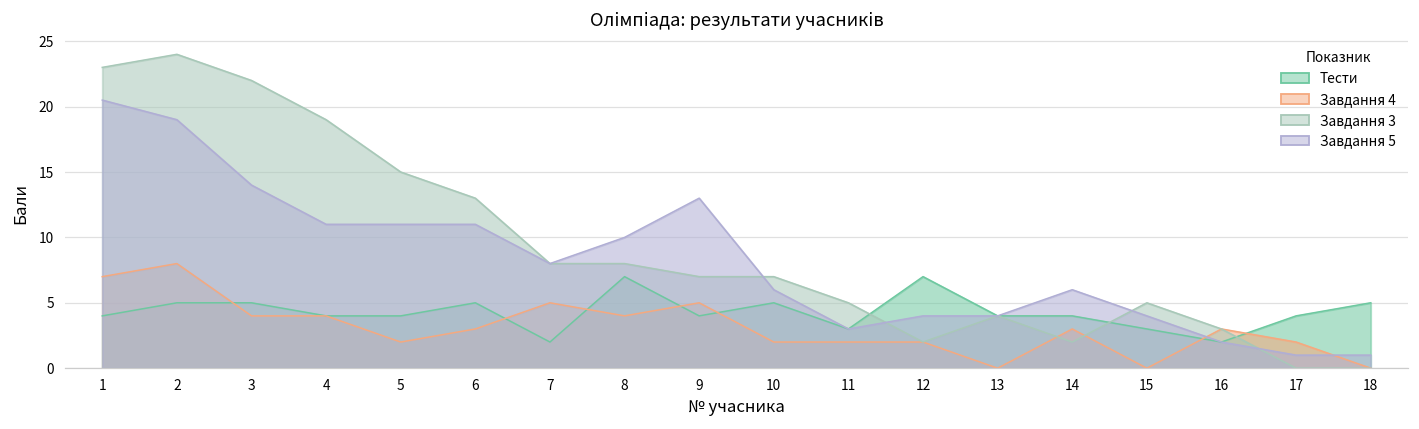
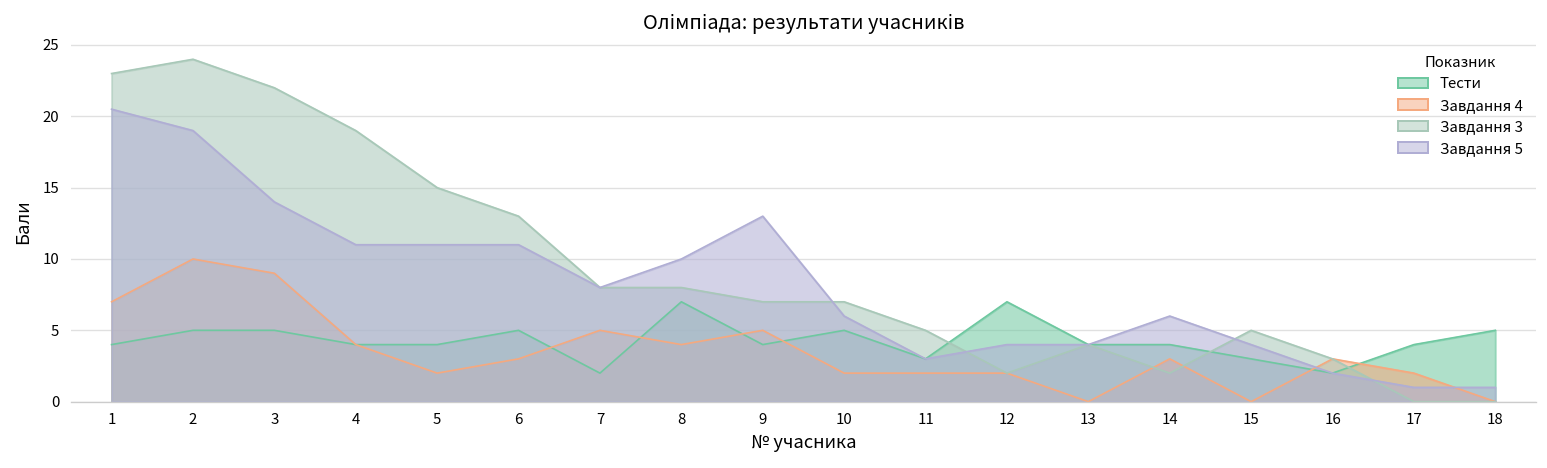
  {
    "Завдання 4": {
      "1": 7,
-     "2": 8,
-     "3": 4,
+     "2": 10,
+     "3": 9,
      "5": 2,
      "6": 3,
      "7": 5,
      "8": 4,
      "9": 5,
      "10": 2,
      "11": 2,
      "13": 0,
      "14": 3,
      "15": 0,
      "17": 2
    }
  }
